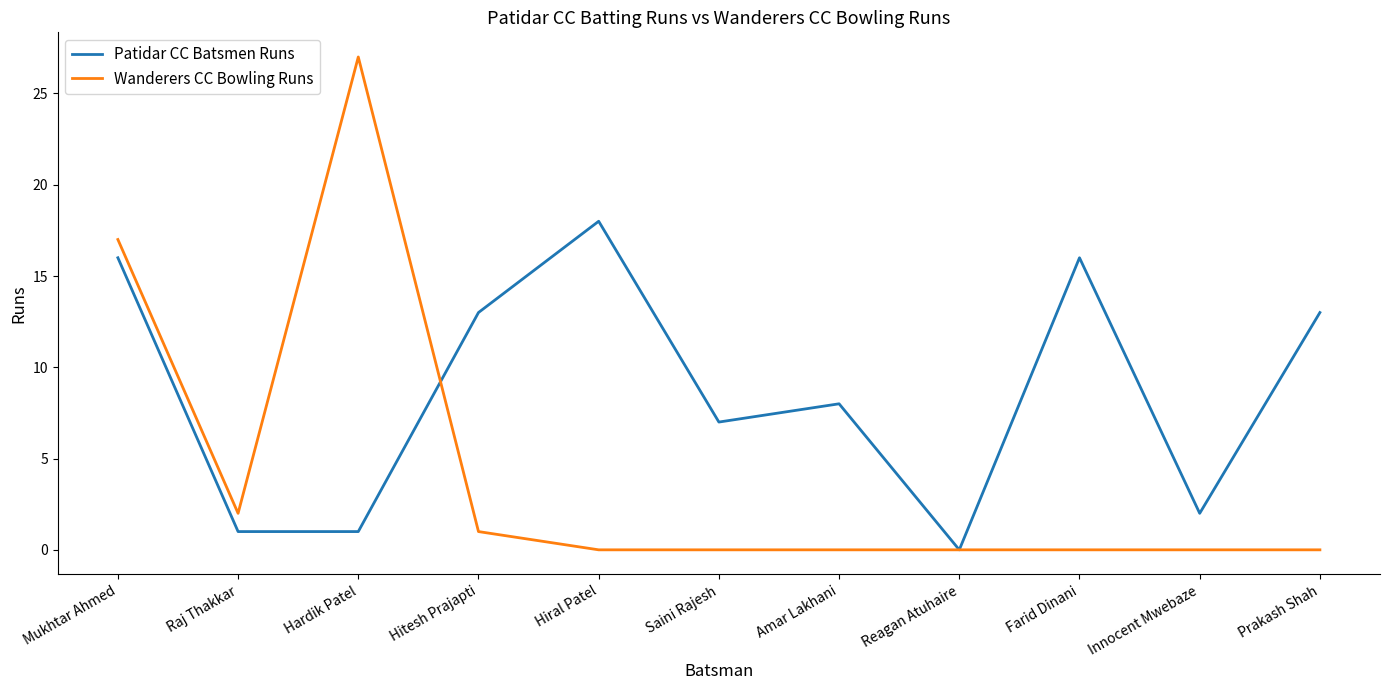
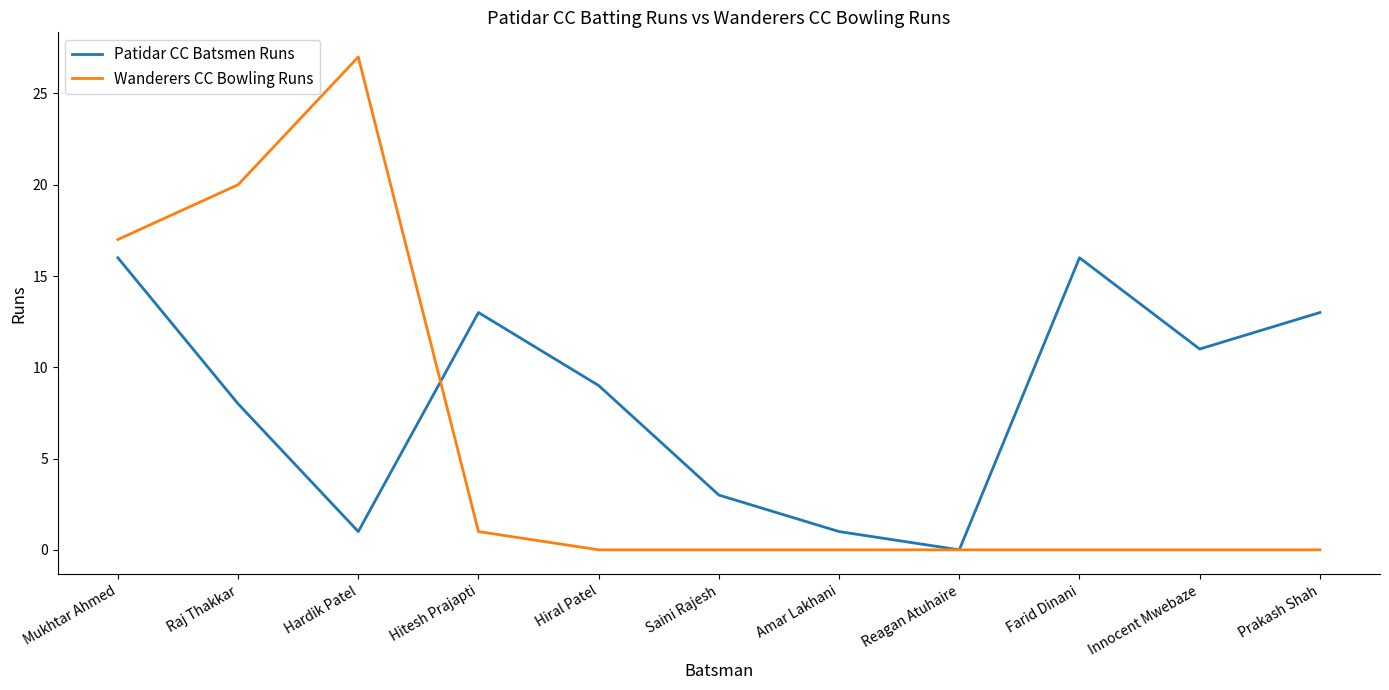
  {
    "Patidar CC Batsmen Runs": {
      "Mukhtar Ahmed": 16,
-     "Raj Thakkar": 1,
+     "Raj Thakkar": 8,
      "Hardik Patel": 1,
      "Hitesh Prajapti": 13,
-     "Hiral Patel": 18,
-     "Saini Rajesh": 7,
-     "Amar Lakhani": 8,
+     "Hiral Patel": 9,
+     "Saini Rajesh": 3,
+     "Amar Lakhani": 1,
      "Farid Dinani": 16,
-     "Innocent Mwebaze": 2,
+     "Innocent Mwebaze": 11,
      "Prakash Shah": 13
    },
    "Wanderers CC Bowling Runs": {
      "Mukhtar Ahmed": 17,
-     "Raj Thakkar": 2,
+     "Raj Thakkar": 20,
      "Hardik Patel": 27,
      "Hitesh Prajapti": 1,
      "Hiral Patel": 0,
      "Saini Rajesh": 0,
      "Amar Lakhani": 0,
      "Farid Dinani": 0,
      "Innocent Mwebaze": 0,
      "Prakash Shah": 0
    }
  }
